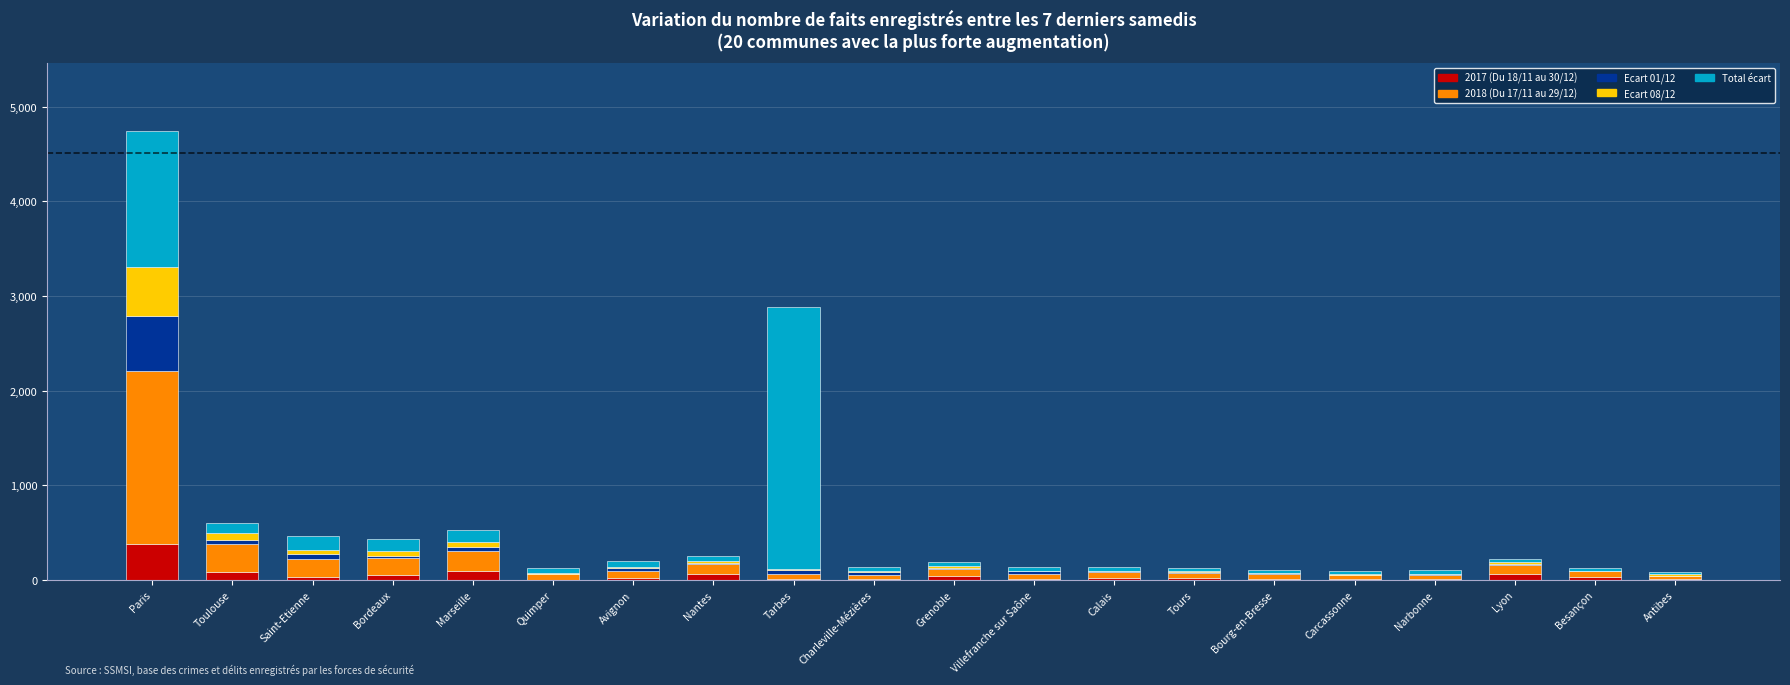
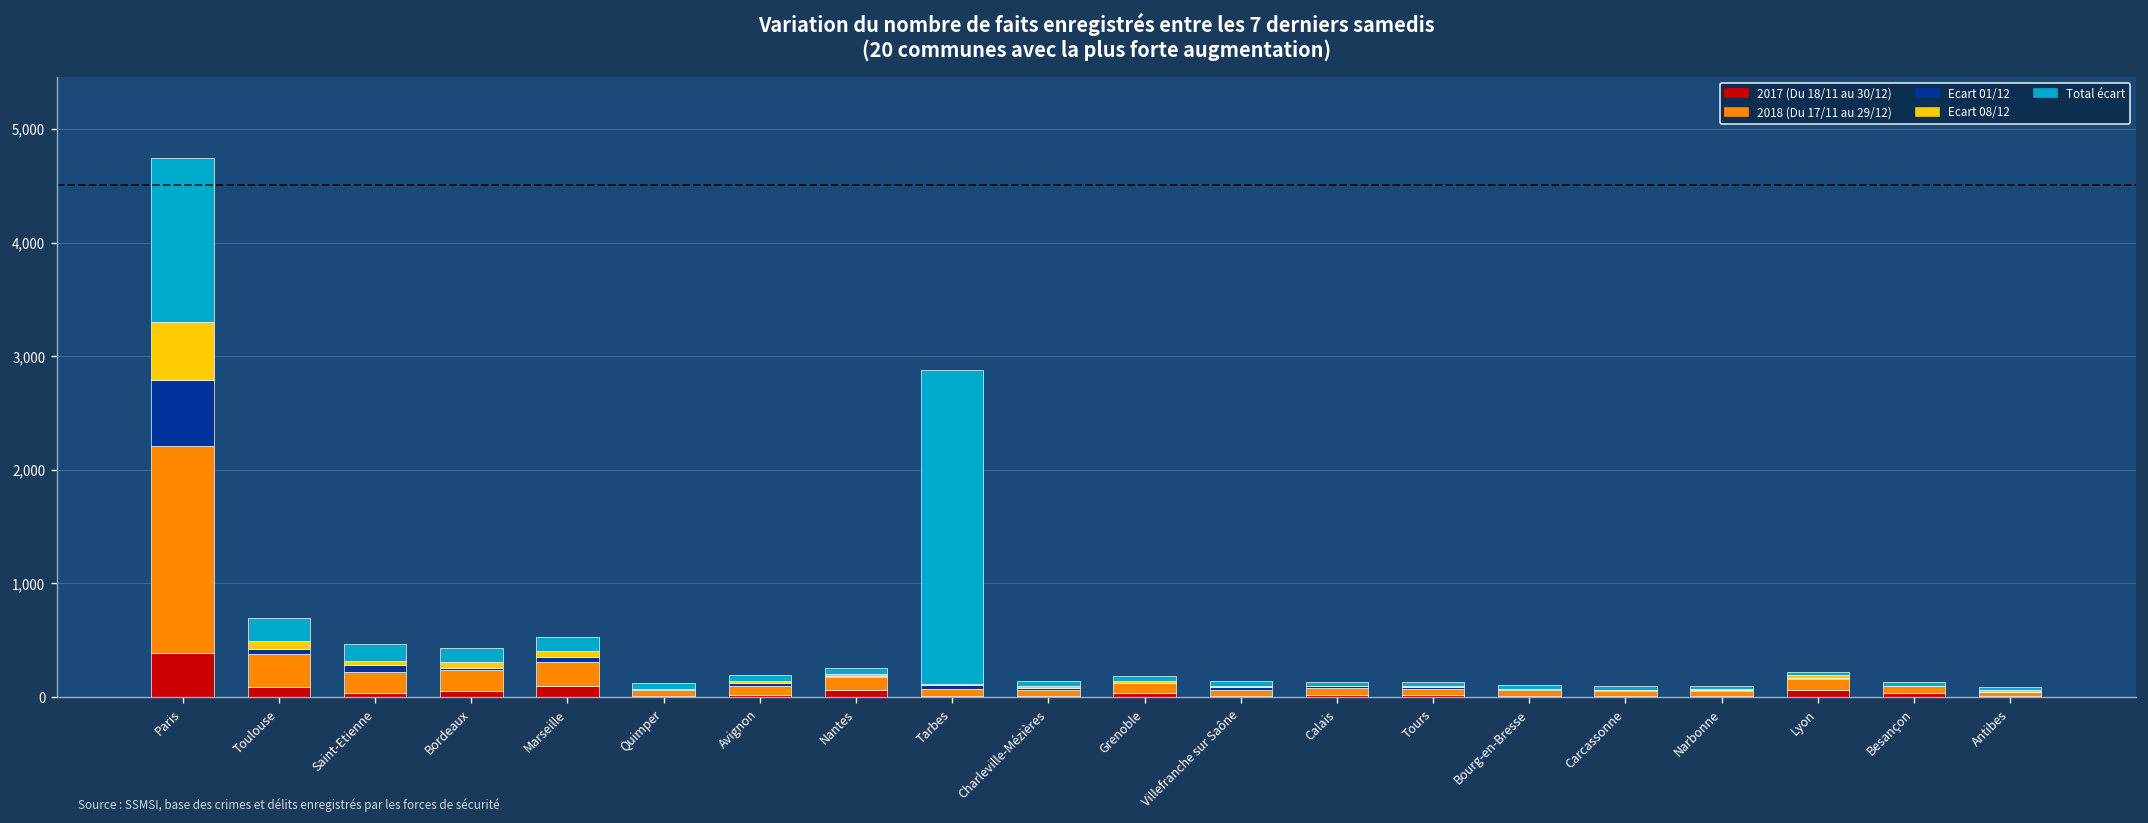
  {
    "2017 (Du 18/11 au 30/12)": {
      "Paris": "400",
      "Toulouse": "100",
      "Saint-Etienne": "0",
      "Bordeaux": "100",
      "Marseille": "100",
      "Nantes": "100",
      "Grenoble": "0",
      "Lyon": "100",
      "Besançon": "0"
    },
    "2018 (Du 17/11 au 29/12)": {
      "Paris": "1,800",
      "Toulouse": "300",
      "Saint-Etienne": "200",
      "Bordeaux": "200",
      "Marseille": "200",
      "Quimper": "100",
      "Avignon": "100",
      "Nantes": "100",
      "Tarbes": "100",
      "Charleville-Mézières": "100",
      "Grenoble": "100",
      "Villefranche sur Saône": "100",
      "Calais": "100",
      "Tours": "100",
      "Bourg-en-Bresse": "0",
      "Carcassonne": "0",
      "Narbonne": "0",
      "Lyon": "100",
      "Besançon": "100",
      "Antibes": "0"
    },
    "Ecart 01/12": {
      "Paris": "600",
      "Toulouse": "0",
      "Saint-Etienne": "100",
      "Marseille": "0",
      "Avignon": "0",
      "Tarbes": "0",
      "Villefranche sur Saône": "0"
    },
    "Ecart 08/12": {
      "Paris": "500",
      "Toulouse": "100",
      "Saint-Etienne": "0",
      "Bordeaux": "100",
      "Marseille": "100",
      "Calais": "0"
    },
    "Total écart": {
      "Paris": "1,400",
-     "Toulouse": "100",
+     "Toulouse": "200",
      "Saint-Etienne": "200",
      "Bordeaux": "100",
      "Marseille": "100",
      "Quimper": "100",
      "Avignon": "100",
      "Nantes": "100",
      "Tarbes": "2,800",
      "Charleville-Mézières": "0",
      "Grenoble": "0",
      "Villefranche sur Saône": "0",
      "Calais": "0",
      "Tours": "0",
      "Bourg-en-Bresse": "0",
      "Carcassonne": "0",
      "Narbonne": "0",
      "Lyon": "0",
      "Besançon": "0",
      "Antibes": "0"
    }
  }
